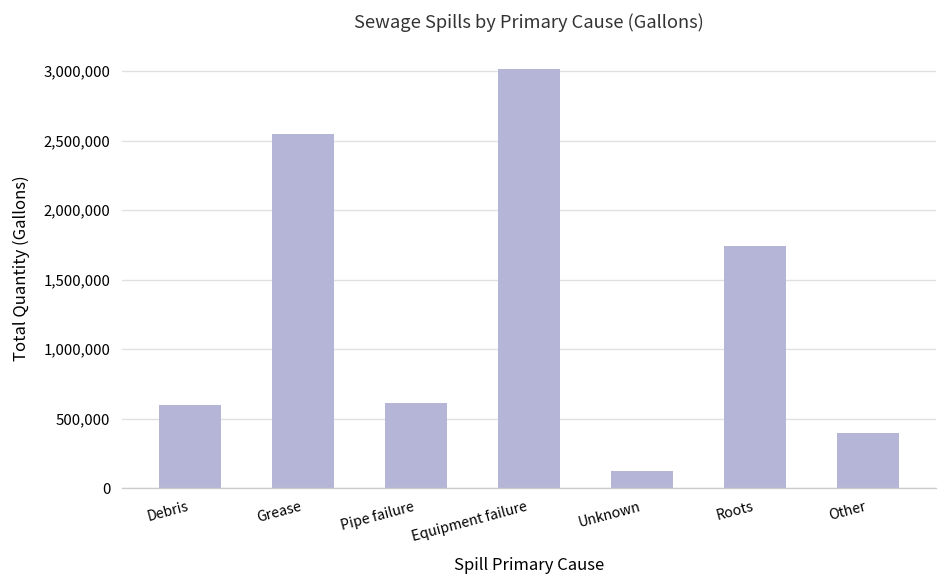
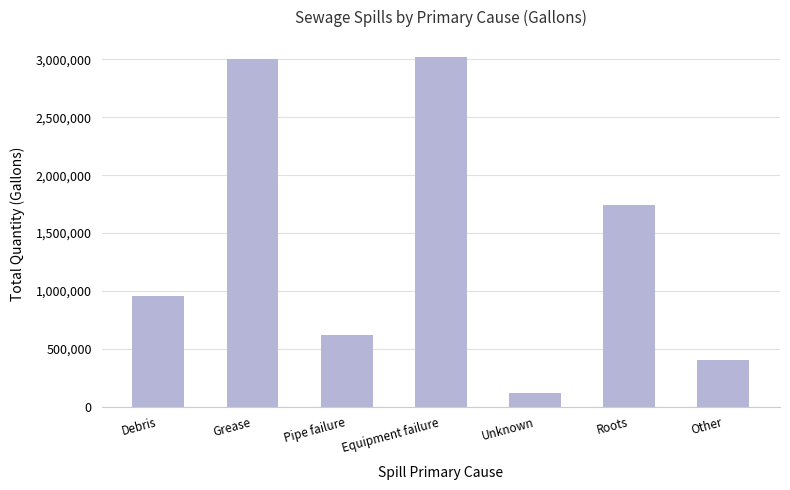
  {
-   "Debris": "600,000",
-   "Grease": "2,550,000",
+   "Debris": "960,000",
+   "Grease": "3,000,000",
    "Pipe failure": "620,000",
    "Equipment failure": "3,020,000",
    "Unknown": "120,000",
    "Roots": "1,750,000",
    "Other": "400,000"
  }
